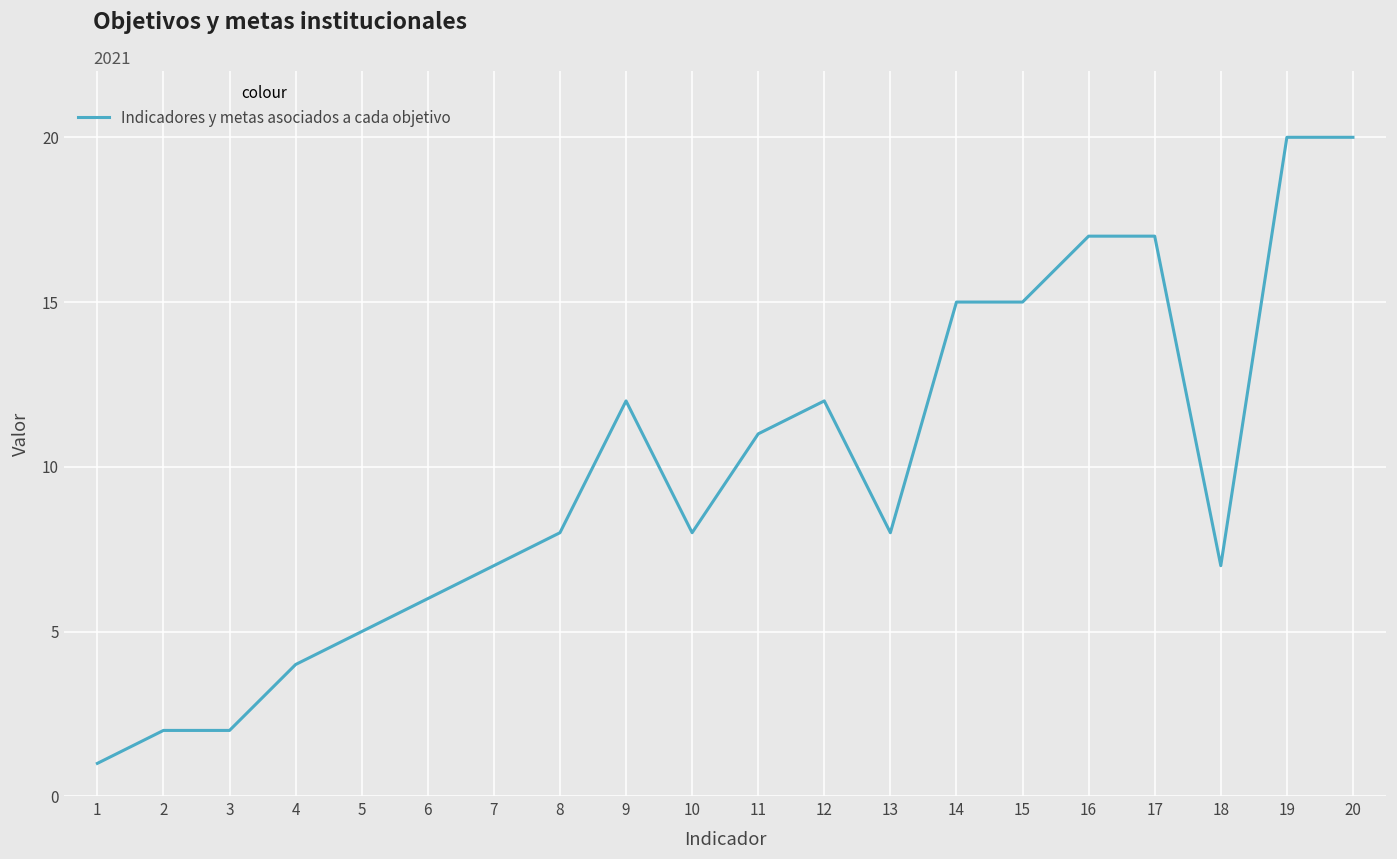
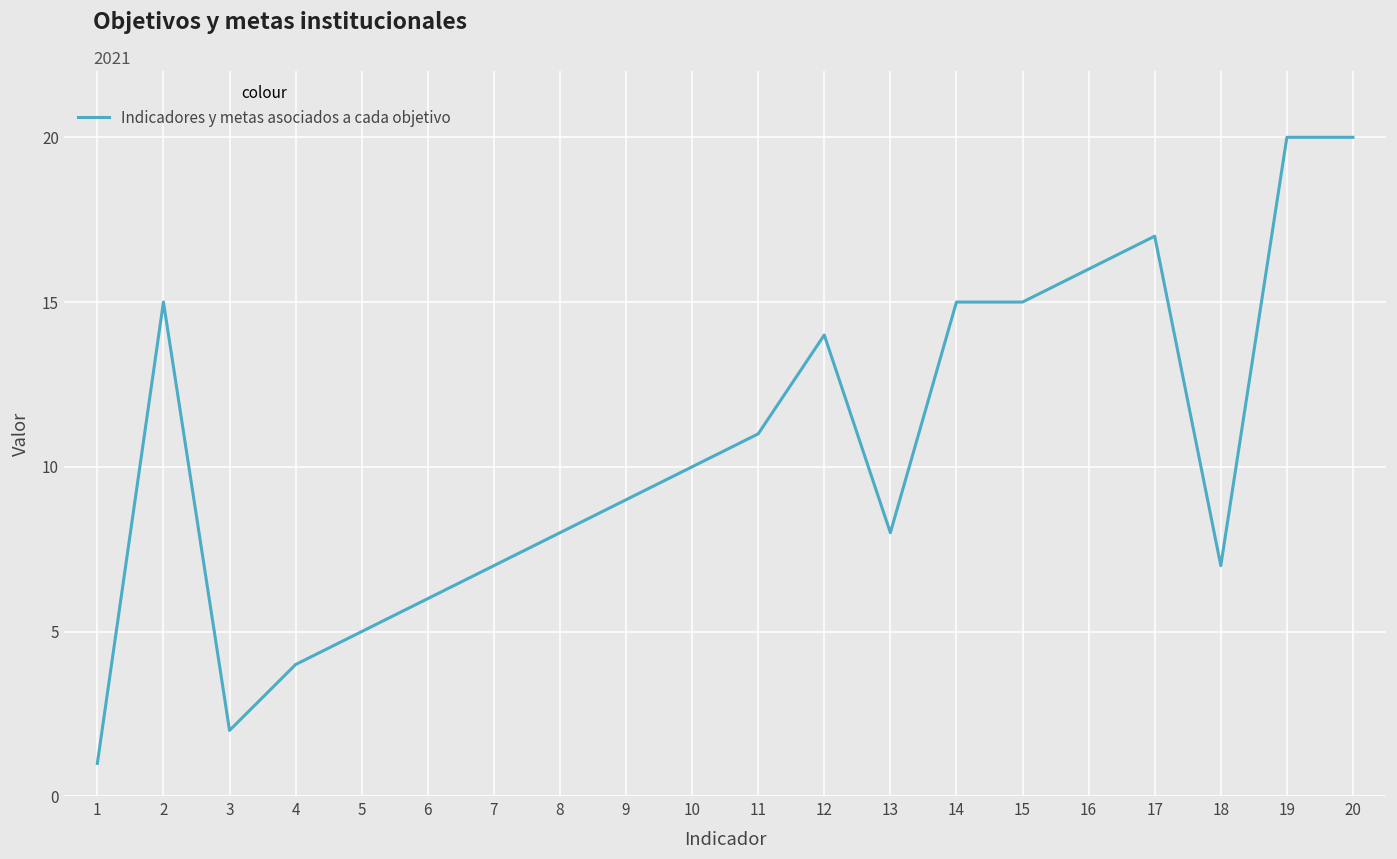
  {
    "1": 1,
-   "2": 2,
+   "2": 15,
    "3": 2,
    "4": 4,
    "5": 5,
    "6": 6,
    "7": 7,
    "8": 8,
-   "9": 12,
-   "10": 8,
+   "9": 9,
+   "10": 10,
    "11": 11,
-   "12": 12,
+   "12": 14,
    "13": 8,
    "14": 15,
    "15": 15,
-   "16": 17,
+   "16": 16,
    "17": 17,
    "18": 7,
    "19": 20,
    "20": 20
  }
